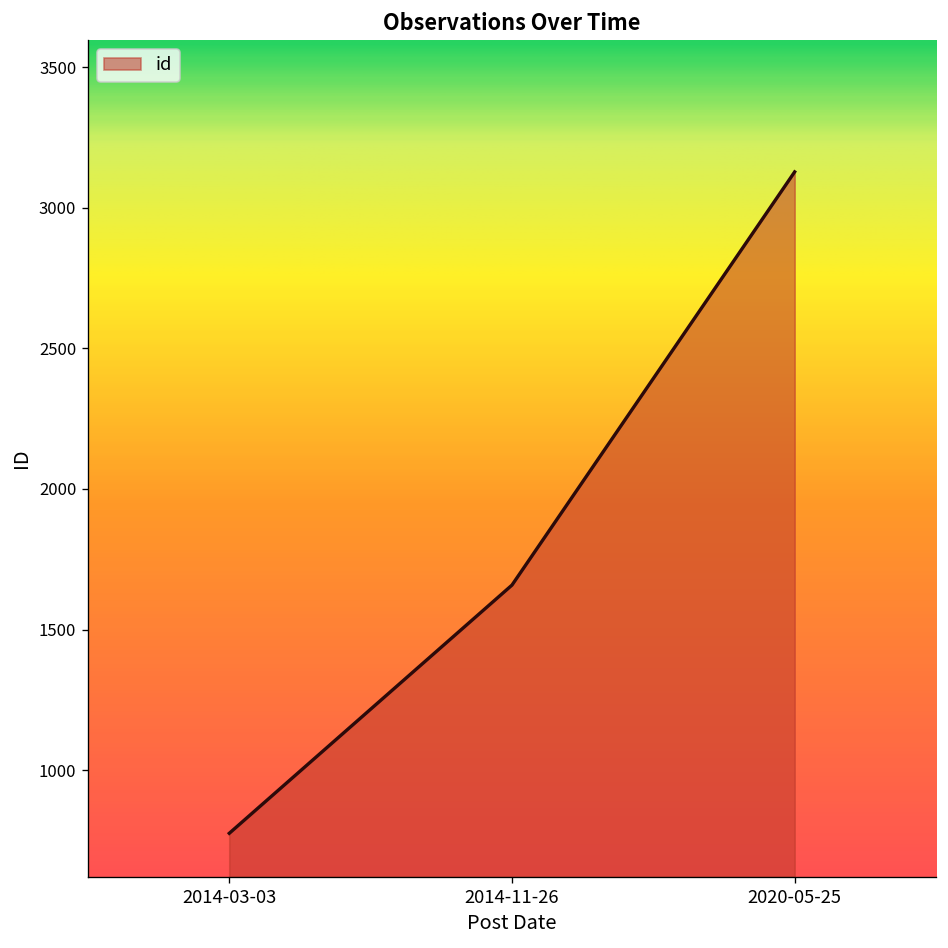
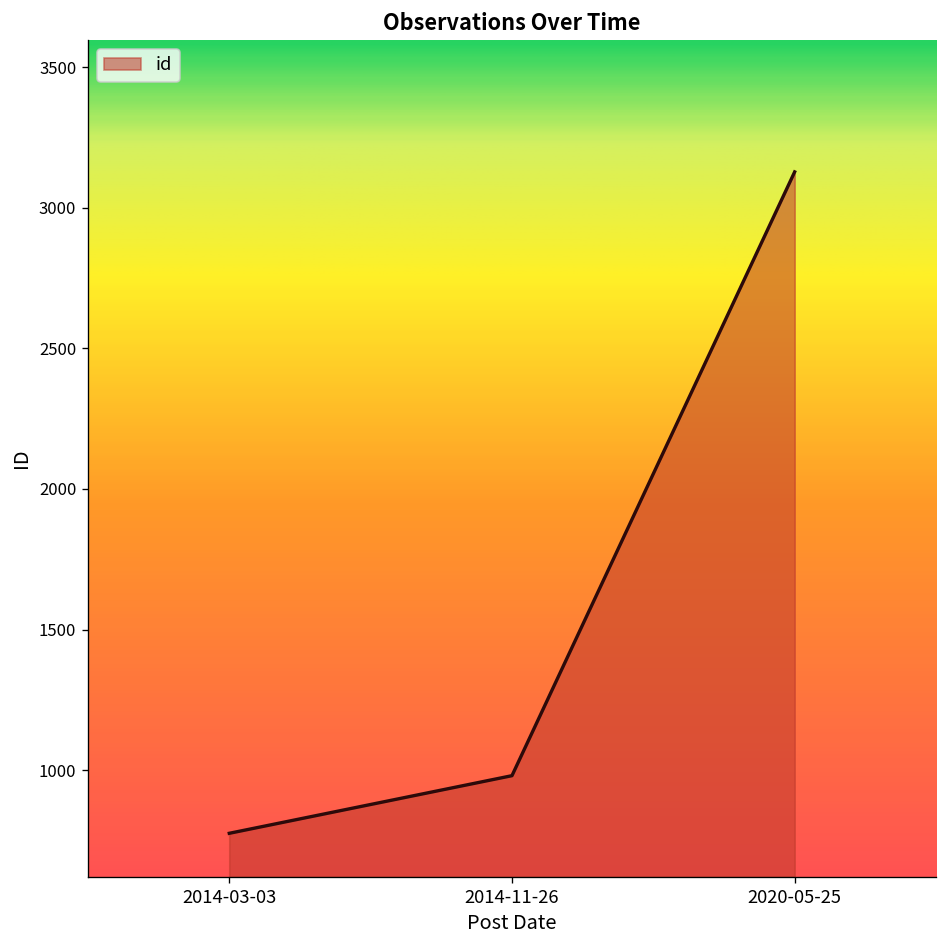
  {
    "2014-03-03": 780,
-   "2014-11-26": 1660,
+   "2014-11-26": 980,
    "2020-05-25": 3130
  }
